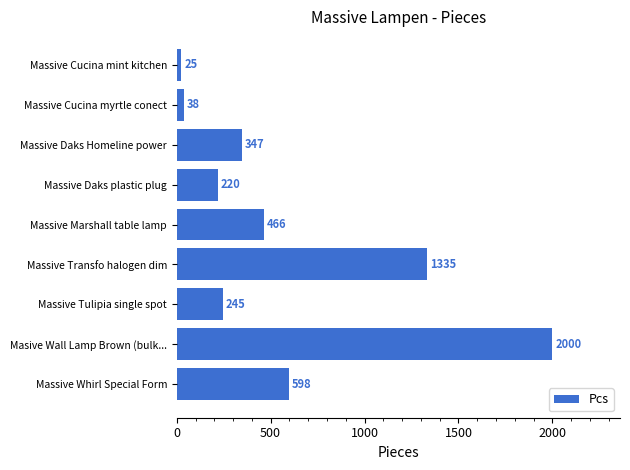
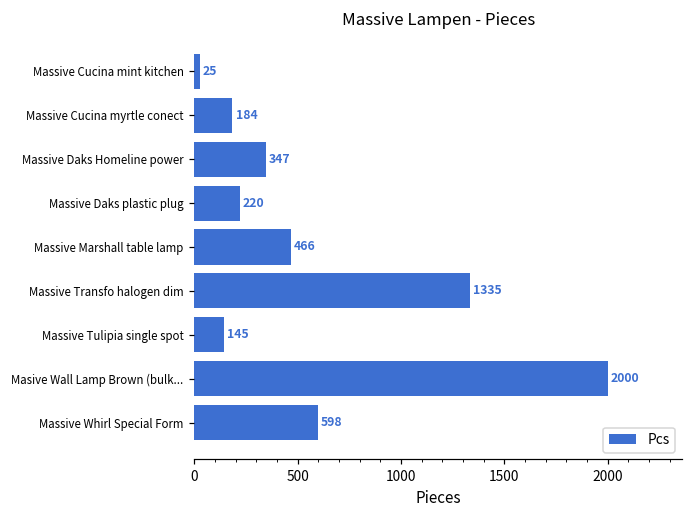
  {
    "Massive Cucina mint kitchen": 25,
-   "Massive Cucina myrtle conect": 38,
+   "Massive Cucina myrtle conect": 184,
    "Massive Daks Homeline power": 347,
    "Massive Daks plastic plug": 220,
    "Massive Marshall table lamp": 466,
    "Massive Transfo halogen dim": 1335,
-   "Massive Tulipia single spot": 245,
+   "Massive Tulipia single spot": 145,
    "Masive Wall Lamp Brown (bulk...": 2000,
    "Massive Whirl Special Form": 598
  }
